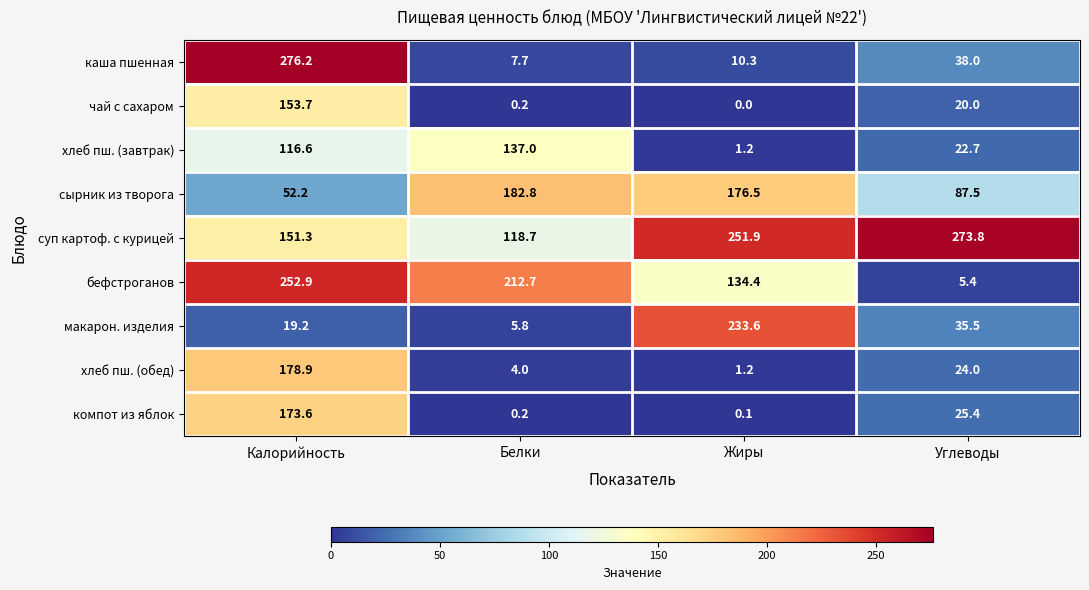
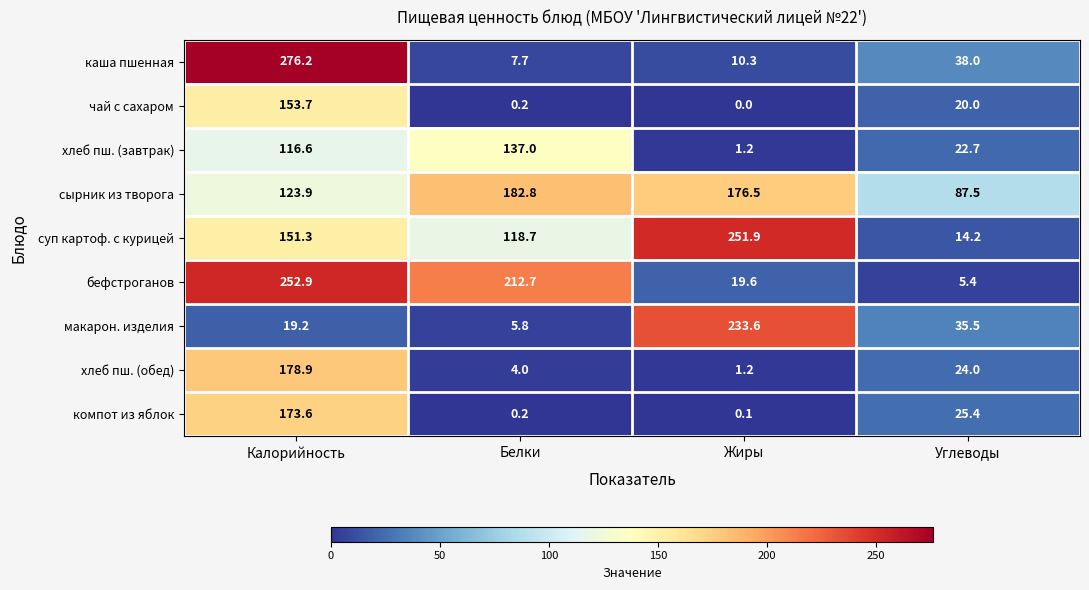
  {
    "каша пшенная": {
      "Калорийность": 276.2,
      "Белки": 7.7,
      "Жиры": 10.3,
      "Углеводы": 38.0
    },
    "чай с сахаром": {
      "Калорийность": 153.7,
      "Белки": 0.2,
      "Жиры": 0.0,
      "Углеводы": 20.0
    },
    "хлеб пш. (завтрак)": {
      "Калорийность": 116.6,
      "Белки": 137.0,
      "Жиры": 1.2,
      "Углеводы": 22.7
    },
    "сырник из творога": {
-     "Калорийность": 52.2,
+     "Калорийность": 123.9,
      "Белки": 182.8,
      "Жиры": 176.5,
      "Углеводы": 87.5
    },
    "суп картоф. с курицей": {
      "Калорийность": 151.3,
      "Белки": 118.7,
      "Жиры": 251.9,
-     "Углеводы": 273.8
+     "Углеводы": 14.2
    },
    "бефстроганов": {
      "Калорийность": 252.9,
      "Белки": 212.7,
-     "Жиры": 134.4,
+     "Жиры": 19.6,
      "Углеводы": 5.4
    },
    "макарон. изделия": {
      "Калорийность": 19.2,
      "Белки": 5.8,
      "Жиры": 233.6,
      "Углеводы": 35.5
    },
    "хлеб пш. (обед)": {
      "Калорийность": 178.9,
      "Белки": 4.0,
      "Жиры": 1.2,
      "Углеводы": 24.0
    },
    "компот из яблок": {
      "Калорийность": 173.6,
      "Белки": 0.2,
      "Жиры": 0.1,
      "Углеводы": 25.4
    }
  }
